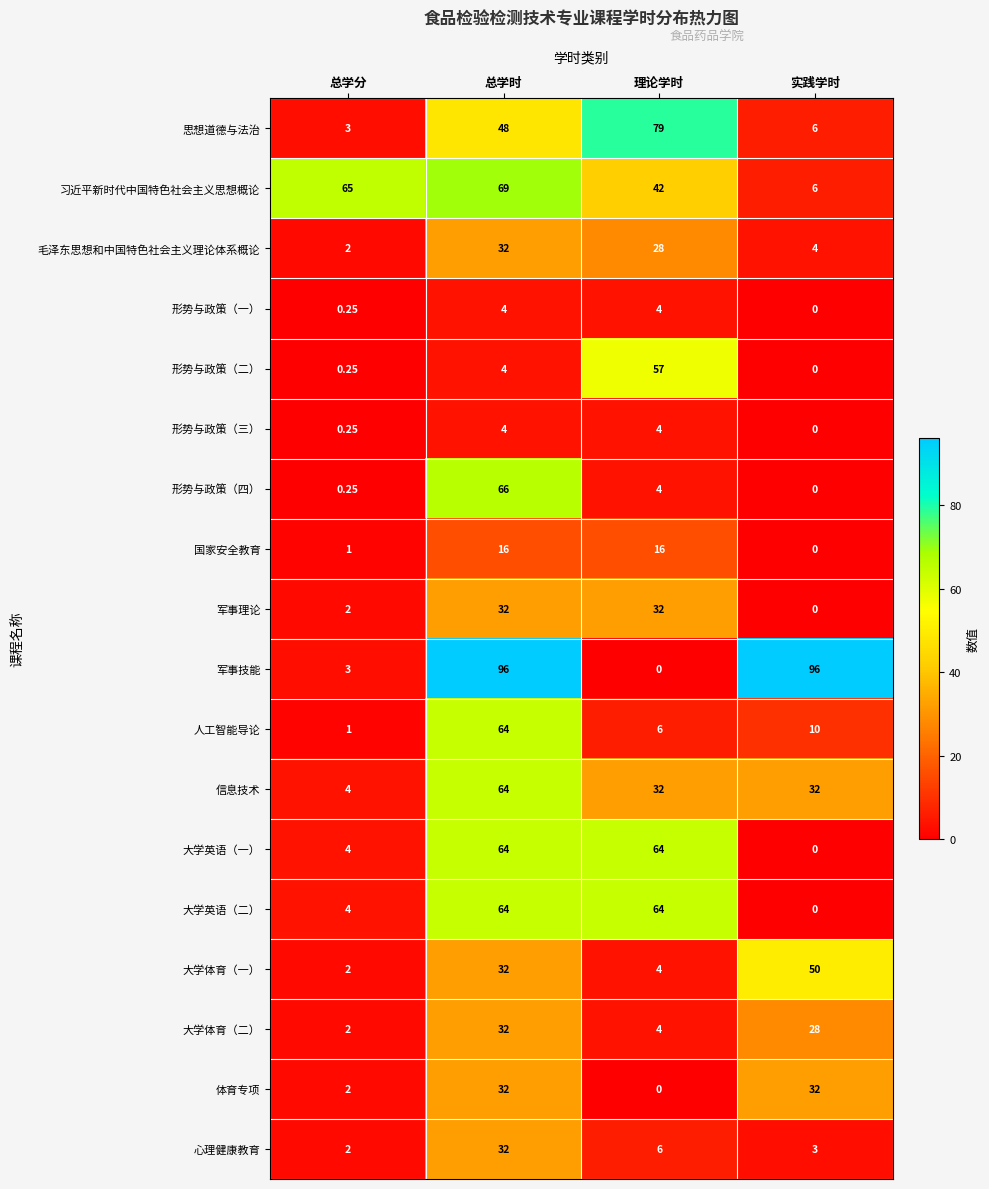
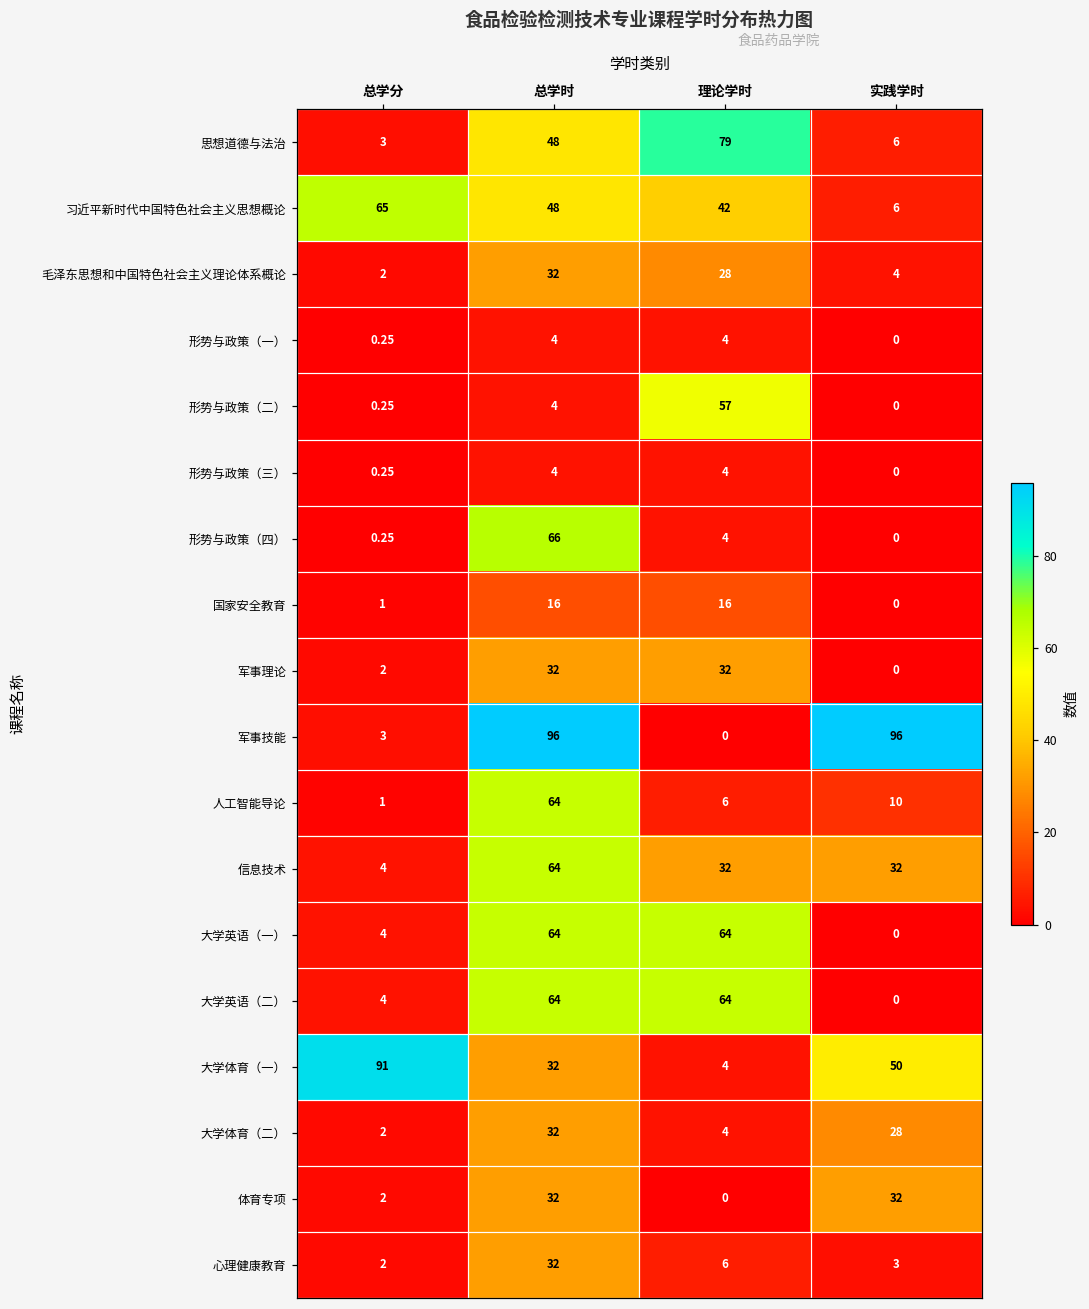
  {
    "思想道德与法治": {
      "总学分": 3,
      "总学时": 48,
      "理论学时": 79,
      "实践学时": 6
    },
    "习近平新时代中国特色社会主义思想概论": {
      "总学分": 65,
-     "总学时": 69,
+     "总学时": 48,
      "理论学时": 42,
      "实践学时": 6
    },
    "毛泽东思想和中国特色社会主义理论体系概论": {
      "总学分": 2,
      "总学时": 32,
      "理论学时": 28,
      "实践学时": 4
    },
    "形势与政策（一）": {
      "总学分": 0.25,
      "总学时": 4,
      "理论学时": 4,
      "实践学时": 0
    },
    "形势与政策（二）": {
      "总学分": 0.25,
      "总学时": 4,
      "理论学时": 57,
      "实践学时": 0
    },
    "形势与政策（三）": {
      "总学分": 0.25,
      "总学时": 4,
      "理论学时": 4,
      "实践学时": 0
    },
    "形势与政策（四）": {
      "总学分": 0.25,
      "总学时": 66,
      "理论学时": 4,
      "实践学时": 0
    },
    "国家安全教育": {
      "总学分": 1,
      "总学时": 16,
      "理论学时": 16,
      "实践学时": 0
    },
    "军事理论": {
      "总学分": 2,
      "总学时": 32,
      "理论学时": 32,
      "实践学时": 0
    },
    "军事技能": {
      "总学分": 3,
      "总学时": 96,
      "理论学时": 0,
      "实践学时": 96
    },
    "人工智能导论": {
      "总学分": 1,
      "总学时": 64,
      "理论学时": 6,
      "实践学时": 10
    },
    "信息技术": {
      "总学分": 4,
      "总学时": 64,
      "理论学时": 32,
      "实践学时": 32
    },
    "大学英语（一）": {
      "总学分": 4,
      "总学时": 64,
      "理论学时": 64,
      "实践学时": 0
    },
    "大学英语（二）": {
      "总学分": 4,
      "总学时": 64,
      "理论学时": 64,
      "实践学时": 0
    },
    "大学体育（一）": {
-     "总学分": 2,
+     "总学分": 91,
      "总学时": 32,
      "理论学时": 4,
      "实践学时": 50
    },
    "大学体育（二）": {
      "总学分": 2,
      "总学时": 32,
      "理论学时": 4,
      "实践学时": 28
    },
    "体育专项": {
      "总学分": 2,
      "总学时": 32,
      "理论学时": 0,
      "实践学时": 32
    },
    "心理健康教育": {
      "总学分": 2,
      "总学时": 32,
      "理论学时": 6,
      "实践学时": 3
    }
  }
